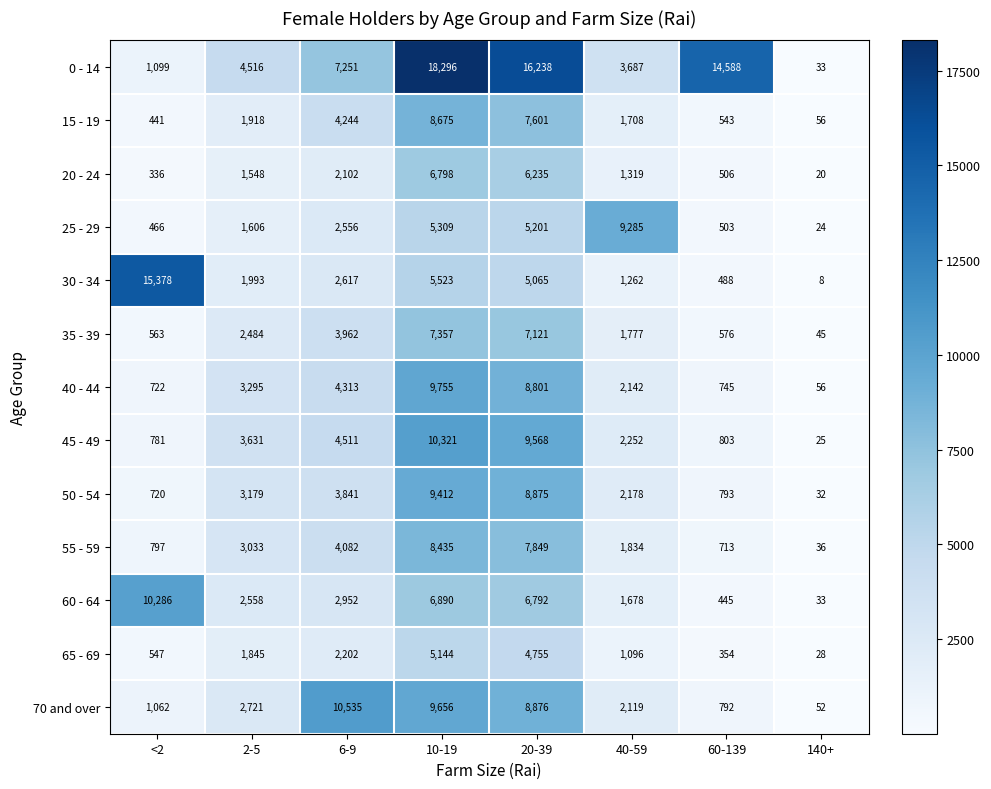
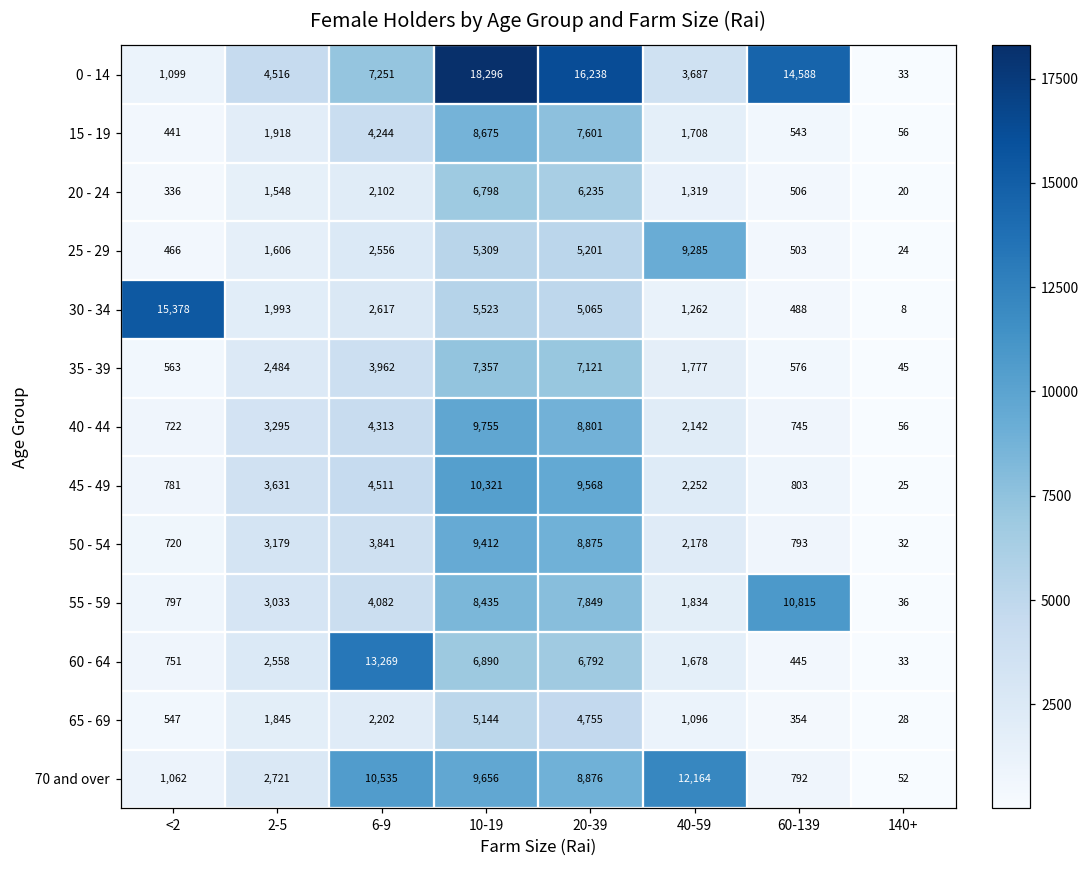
  {
    "0 - 14": {
      "<2": "1,099",
      "2-5": "4,516",
      "6-9": "7,251",
      "10-19": "18,296",
      "20-39": "16,238",
      "40-59": "3,687",
      "60-139": "14,588",
      "140+": "33"
    },
    "15 - 19": {
      "<2": "441",
      "2-5": "1,918",
      "6-9": "4,244",
      "10-19": "8,675",
      "20-39": "7,601",
      "40-59": "1,708",
      "60-139": "543",
      "140+": "56"
    },
    "20 - 24": {
      "<2": "336",
      "2-5": "1,548",
      "6-9": "2,102",
      "10-19": "6,798",
      "20-39": "6,235",
      "40-59": "1,319",
      "60-139": "506",
      "140+": "20"
    },
    "25 - 29": {
      "<2": "466",
      "2-5": "1,606",
      "6-9": "2,556",
      "10-19": "5,309",
      "20-39": "5,201",
      "40-59": "9,285",
      "60-139": "503",
      "140+": "24"
    },
    "30 - 34": {
      "<2": "15,378",
      "2-5": "1,993",
      "6-9": "2,617",
      "10-19": "5,523",
      "20-39": "5,065",
      "40-59": "1,262",
      "60-139": "488",
      "140+": "8"
    },
    "35 - 39": {
      "<2": "563",
      "2-5": "2,484",
      "6-9": "3,962",
      "10-19": "7,357",
      "20-39": "7,121",
      "40-59": "1,777",
      "60-139": "576",
      "140+": "45"
    },
    "40 - 44": {
      "<2": "722",
      "2-5": "3,295",
      "6-9": "4,313",
      "10-19": "9,755",
      "20-39": "8,801",
      "40-59": "2,142",
      "60-139": "745",
      "140+": "56"
    },
    "45 - 49": {
      "<2": "781",
      "2-5": "3,631",
      "6-9": "4,511",
      "10-19": "10,321",
      "20-39": "9,568",
      "40-59": "2,252",
      "60-139": "803",
      "140+": "25"
    },
    "50 - 54": {
      "<2": "720",
      "2-5": "3,179",
      "6-9": "3,841",
      "10-19": "9,412",
      "20-39": "8,875",
      "40-59": "2,178",
      "60-139": "793",
      "140+": "32"
    },
    "55 - 59": {
      "<2": "797",
      "2-5": "3,033",
      "6-9": "4,082",
      "10-19": "8,435",
      "20-39": "7,849",
      "40-59": "1,834",
-     "60-139": "713",
+     "60-139": "10,815",
      "140+": "36"
    },
    "60 - 64": {
-     "<2": "10,286",
+     "<2": "751",
      "2-5": "2,558",
-     "6-9": "2,952",
+     "6-9": "13,269",
      "10-19": "6,890",
      "20-39": "6,792",
      "40-59": "1,678",
      "60-139": "445",
      "140+": "33"
    },
    "65 - 69": {
      "<2": "547",
      "2-5": "1,845",
      "6-9": "2,202",
      "10-19": "5,144",
      "20-39": "4,755",
      "40-59": "1,096",
      "60-139": "354",
      "140+": "28"
    },
    "70 and over": {
      "<2": "1,062",
      "2-5": "2,721",
      "6-9": "10,535",
      "10-19": "9,656",
      "20-39": "8,876",
-     "40-59": "2,119",
+     "40-59": "12,164",
      "60-139": "792",
      "140+": "52"
    }
  }
